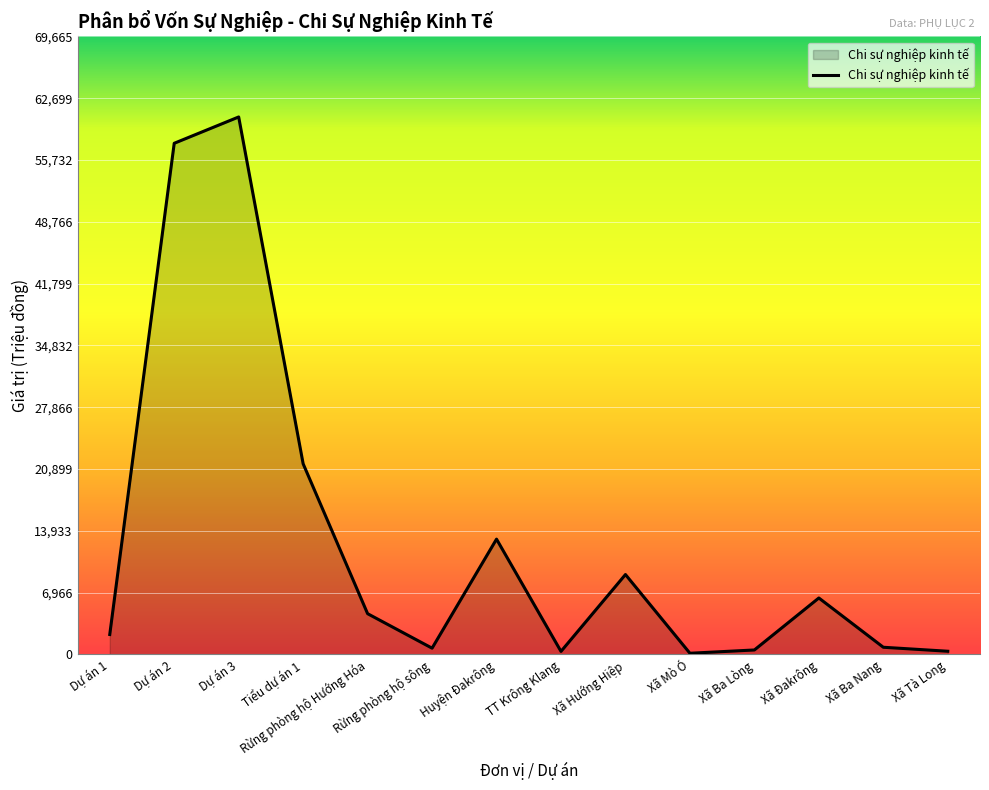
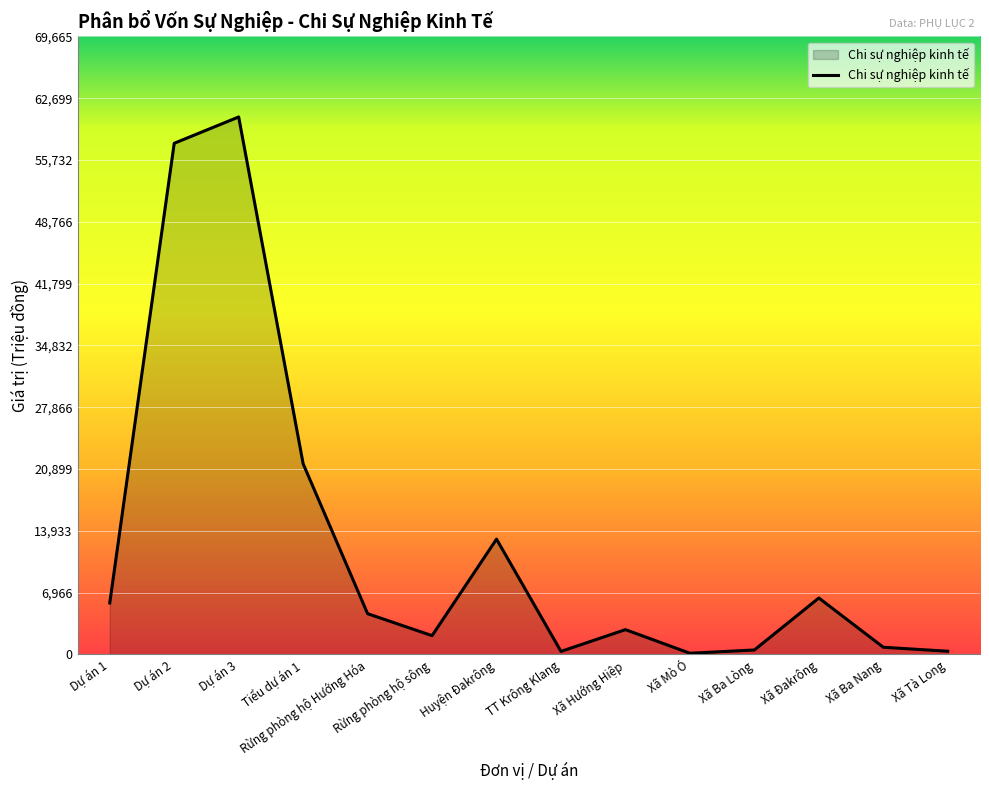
  {
-   "Dự án 1": "2,000",
+   "Dự án 1": "6,000",
    "Dự án 2": "58,000",
    "Dự án 3": "61,000",
    "Tiểu dự án 1": "21,000",
    "Rừng phòng hộ Hướng Hóa": "5,000",
-   "Rừng phòng hộ sông": "1,000",
+   "Rừng phòng hộ sông": "2,000",
    "Huyện Đakrông": "13,000",
    "TT Krông Klang": "0",
-   "Xã Hướng Hiệp": "9,000",
+   "Xã Hướng Hiệp": "3,000",
    "Xã Mò Ó": "0",
    "Xã Ba Lòng": "1,000",
    "Xã Đakrông": "6,000",
    "Xã Ba Nang": "1,000",
    "Xã Tà Long": "0"
  }
